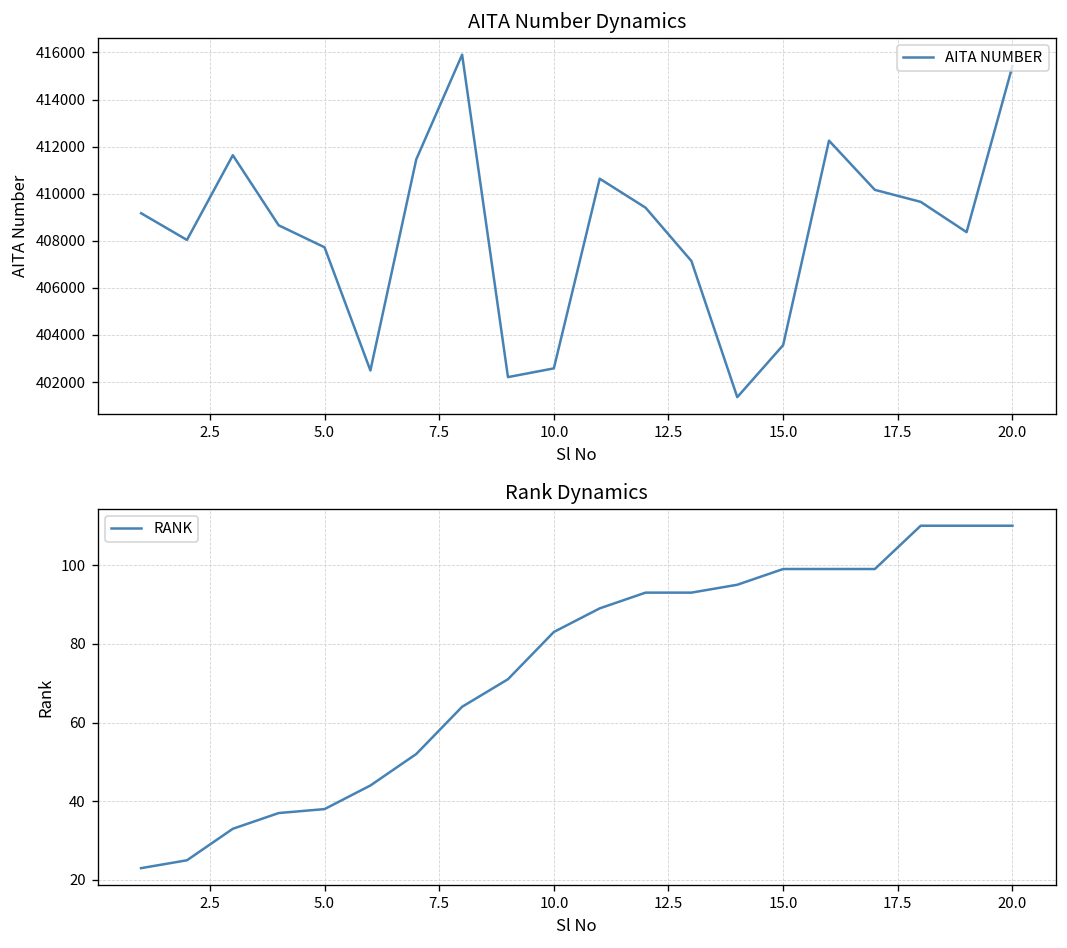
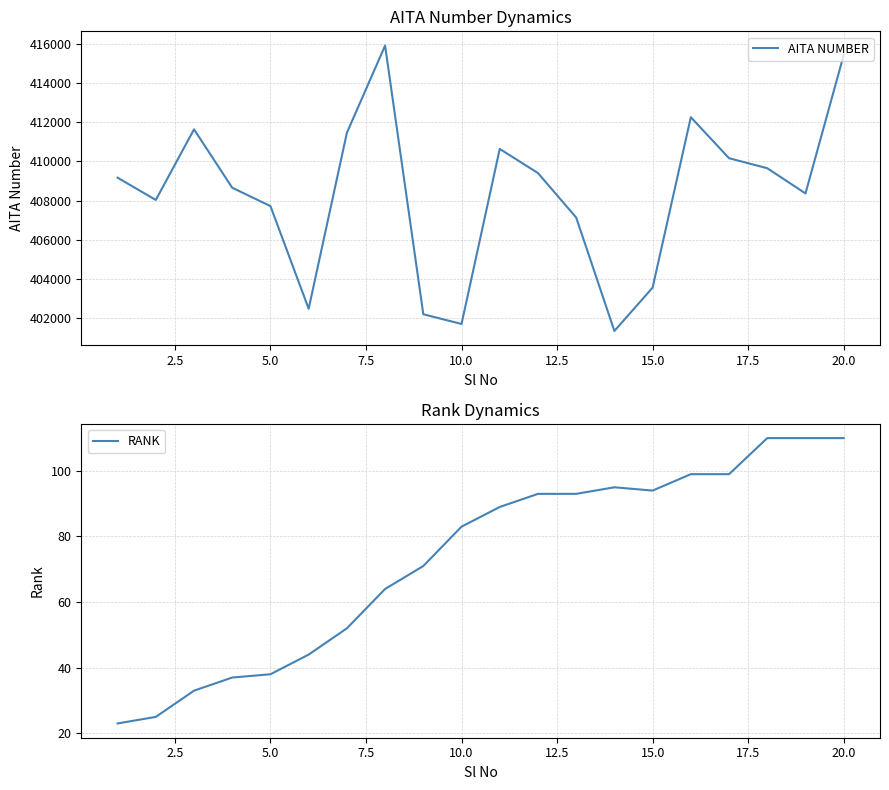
  {
    "AITA Number Dynamics": {
      "5.0": 407700,
-     "10.0": 402600,
+     "10.0": 401700,
      "15.0": 403600
    },
    "Rank Dynamics": {
      "5.0": 38,
      "10.0": 83,
-     "15.0": 99,
+     "15.0": 94,
      "20.0": 110
    }
  }
